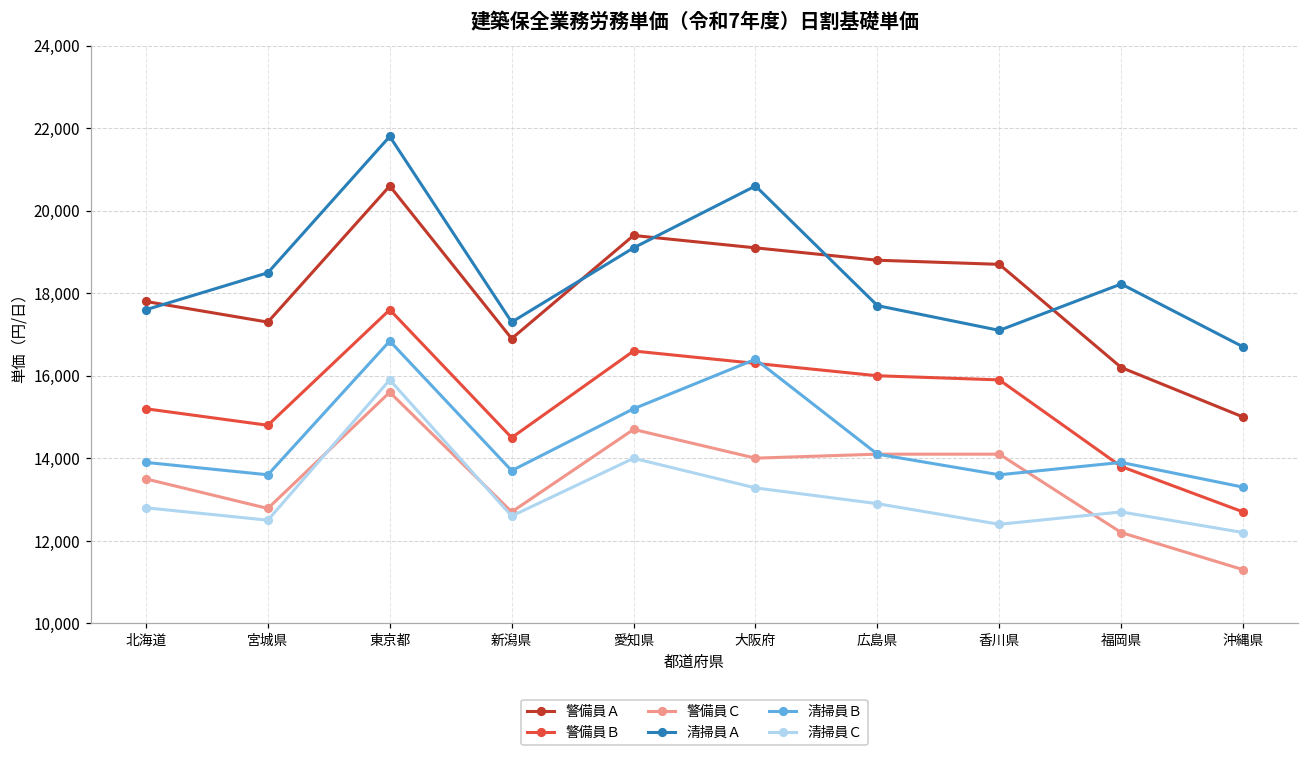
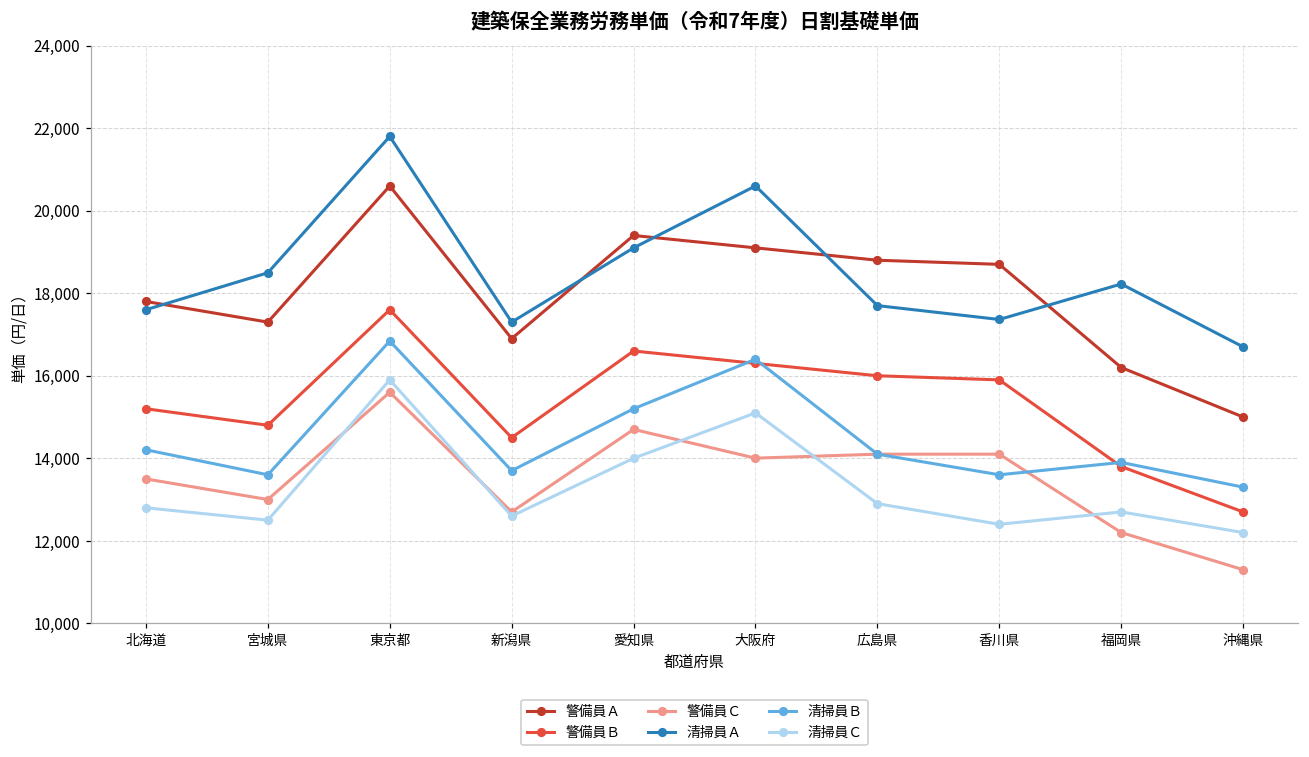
  {
    "警備員Ｃ": {
      "北海道": "13,500",
-     "宮城県": "12,800",
+     "宮城県": "13,000",
      "東京都": "15,600",
      "新潟県": "12,700",
      "愛知県": "14,700",
      "大阪府": "14,000",
      "香川県": "14,100",
      "福岡県": "12,200",
      "沖縄県": "11,300"
    },
    "清掃員Ａ": {
      "北海道": "17,600",
      "宮城県": "18,500",
      "東京都": "21,800",
      "新潟県": "17,300",
      "愛知県": "19,100",
      "大阪府": "20,600",
      "広島県": "17,700",
-     "香川県": "17,100",
+     "香川県": "17,400",
      "福岡県": "18,200",
      "沖縄県": "16,700"
    },
    "清掃員Ｂ": {
-     "北海道": "13,900",
+     "北海道": "14,200",
      "宮城県": "13,600",
      "東京都": "16,800",
      "新潟県": "13,700",
      "愛知県": "15,200",
      "大阪府": "16,400",
      "香川県": "13,600",
      "福岡県": "13,900",
      "沖縄県": "13,300"
    },
    "清掃員Ｃ": {
      "北海道": "12,800",
      "宮城県": "12,500",
      "東京都": "15,900",
      "新潟県": "12,600",
      "愛知県": "14,000",
-     "大阪府": "13,300",
+     "大阪府": "15,100",
      "広島県": "12,900",
      "香川県": "12,400",
      "福岡県": "12,700",
      "沖縄県": "12,200"
    }
  }
